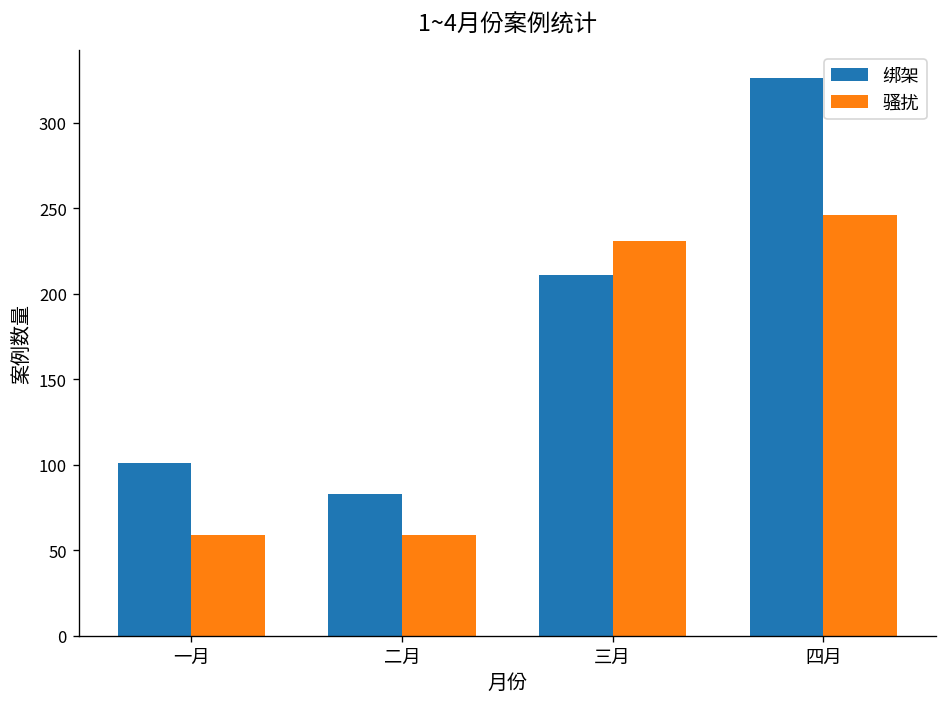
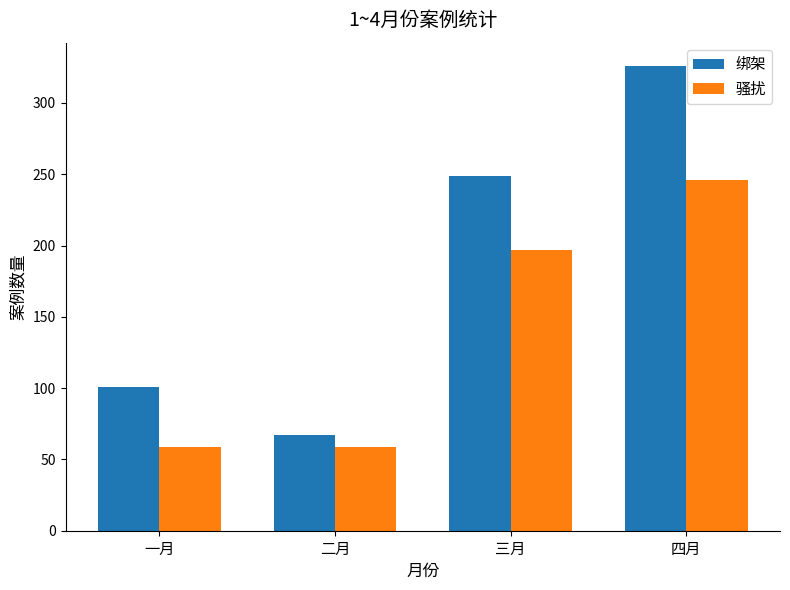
  {
    "绑架": {
      "一月": 101,
-     "二月": 83,
-     "三月": 211,
+     "二月": 67,
+     "三月": 249,
      "四月": 326
    },
    "骚扰": {
      "一月": 59,
      "二月": 59,
-     "三月": 231,
+     "三月": 197,
      "四月": 246
    }
  }
